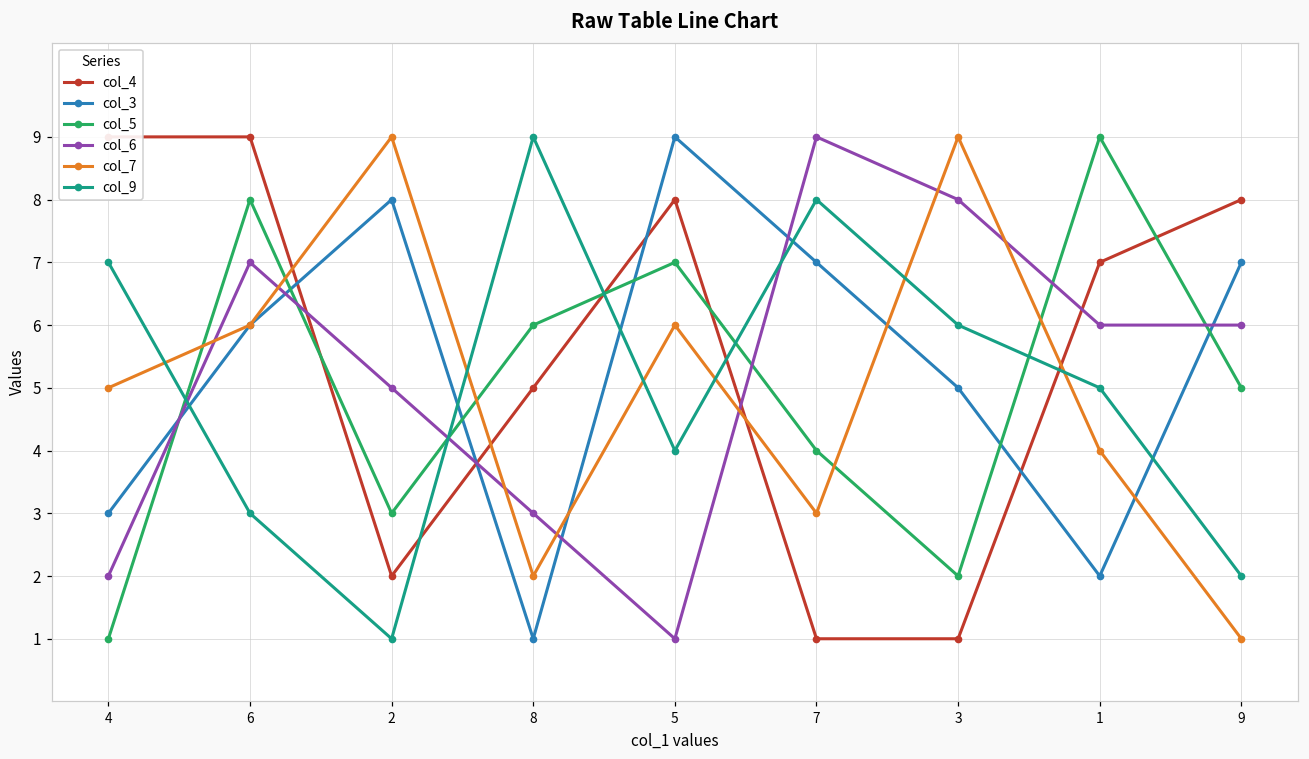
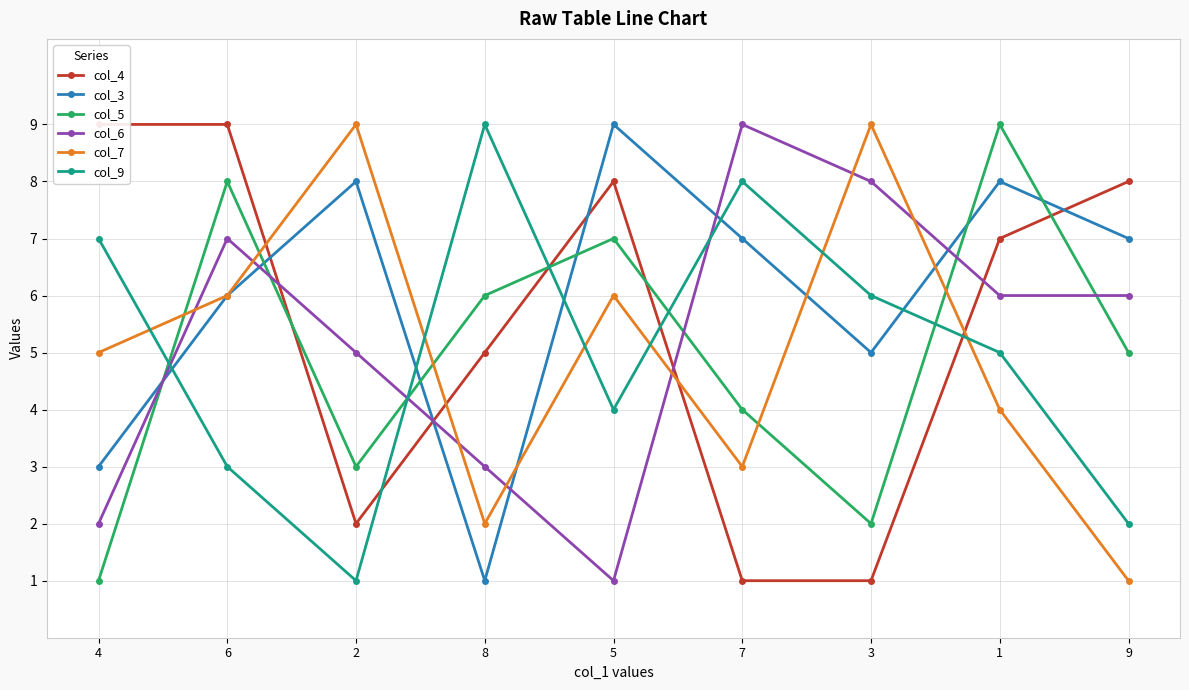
  {
    "col_4": {
      "6": 9,
      "2": 2,
      "8": 5,
      "5": 8,
      "7": 1,
      "3": 1,
      "1": 7,
      "9": 8
    },
    "col_3": {
      "4": 3,
      "2": 8,
      "8": 1,
      "5": 9,
      "7": 7,
      "3": 5,
-     "1": 2,
+     "1": 8,
      "9": 7
    },
    "col_6": {
      "4": 2,
      "6": 7,
      "2": 5,
      "8": 3,
      "5": 1,
      "7": 9,
      "3": 8,
      "1": 6,
      "9": 6
    },
    "col_7": {
      "4": 5,
      "2": 9,
      "8": 2,
      "5": 6,
      "7": 3,
      "3": 9,
      "1": 4,
      "9": 1
    }
  }
